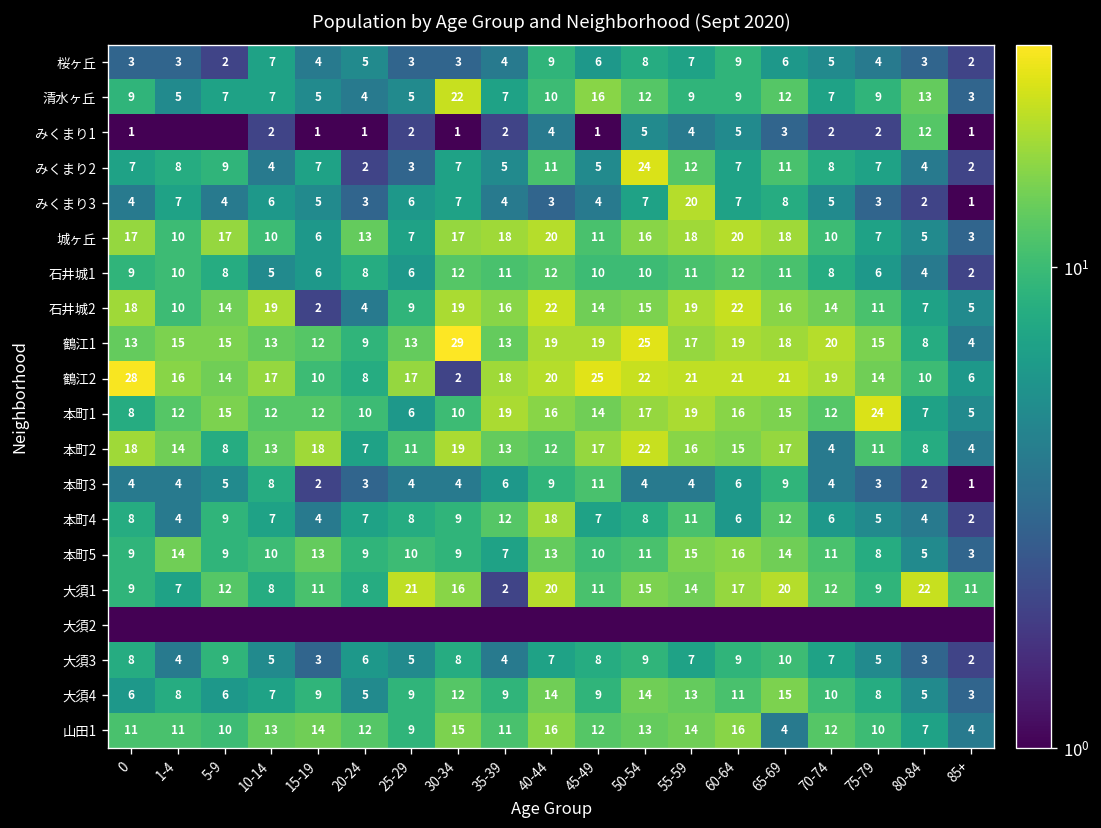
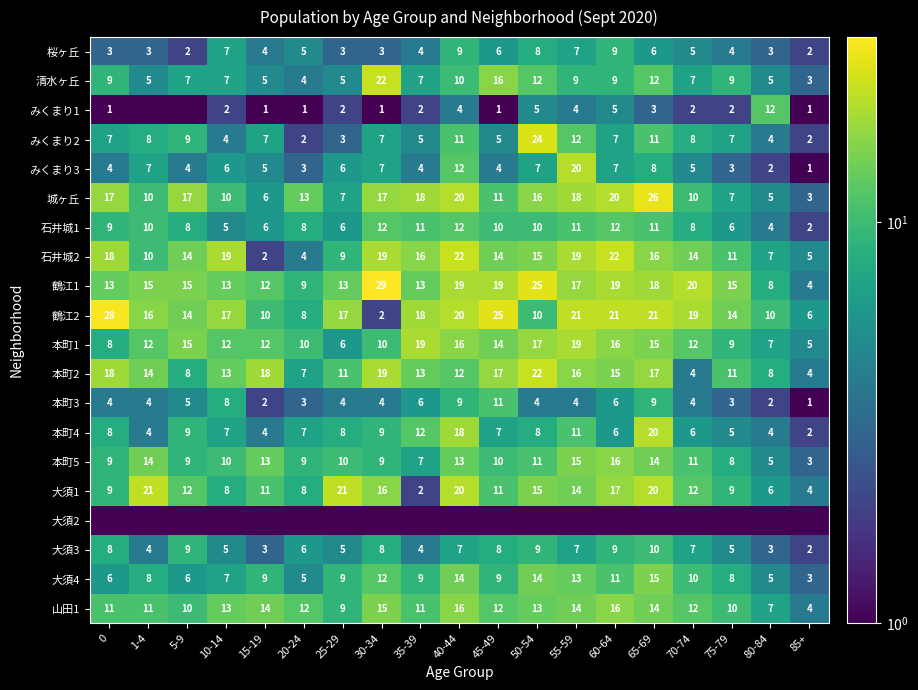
  {
    "清水ヶ丘": {
      "0": 9,
      "1-4": 5,
      "5-9": 7,
      "10-14": 7,
      "15-19": 5,
      "20-24": 4,
      "25-29": 5,
      "30-34": 22,
      "35-39": 7,
      "40-44": 10,
      "45-49": 16,
      "50-54": 12,
      "55-59": 9,
      "60-64": 9,
      "65-69": 12,
      "70-74": 7,
      "75-79": 9,
-     "80-84": 13,
+     "80-84": 5,
      "85+": 3
    },
    "みくまり3": {
      "0": 4,
      "1-4": 7,
      "5-9": 4,
      "10-14": 6,
      "15-19": 5,
      "20-24": 3,
      "25-29": 6,
      "30-34": 7,
      "35-39": 4,
-     "40-44": 3,
+     "40-44": 12,
      "45-49": 4,
      "50-54": 7,
      "55-59": 20,
      "60-64": 7,
      "65-69": 8,
      "70-74": 5,
      "75-79": 3,
      "80-84": 2,
      "85+": 1
    },
    "城ヶ丘": {
      "0": 17,
      "1-4": 10,
      "5-9": 17,
      "10-14": 10,
      "15-19": 6,
      "20-24": 13,
      "25-29": 7,
      "30-34": 17,
      "35-39": 18,
      "40-44": 20,
      "45-49": 11,
      "50-54": 16,
      "55-59": 18,
      "60-64": 20,
-     "65-69": 18,
+     "65-69": 26,
      "70-74": 10,
      "75-79": 7,
      "80-84": 5,
      "85+": 3
    },
    "鶴江2": {
      "0": 28,
      "1-4": 16,
      "5-9": 14,
      "10-14": 17,
      "15-19": 10,
      "20-24": 8,
      "25-29": 17,
      "30-34": 2,
      "35-39": 18,
      "40-44": 20,
      "45-49": 25,
-     "50-54": 22,
+     "50-54": 10,
      "55-59": 21,
      "60-64": 21,
      "65-69": 21,
      "70-74": 19,
      "75-79": 14,
      "80-84": 10,
      "85+": 6
    },
    "本町1": {
      "0": 8,
      "1-4": 12,
      "5-9": 15,
      "10-14": 12,
      "15-19": 12,
      "20-24": 10,
      "25-29": 6,
      "30-34": 10,
      "35-39": 19,
      "40-44": 16,
      "45-49": 14,
      "50-54": 17,
      "55-59": 19,
      "60-64": 16,
      "65-69": 15,
      "70-74": 12,
-     "75-79": 24,
+     "75-79": 9,
      "80-84": 7,
      "85+": 5
    },
    "本町4": {
      "0": 8,
      "1-4": 4,
      "5-9": 9,
      "10-14": 7,
      "15-19": 4,
      "20-24": 7,
      "25-29": 8,
      "30-34": 9,
      "35-39": 12,
      "40-44": 18,
      "45-49": 7,
      "50-54": 8,
      "55-59": 11,
      "60-64": 6,
-     "65-69": 12,
+     "65-69": 20,
      "70-74": 6,
      "75-79": 5,
      "80-84": 4,
      "85+": 2
    },
    "大須1": {
      "0": 9,
-     "1-4": 7,
+     "1-4": 21,
      "5-9": 12,
      "10-14": 8,
      "15-19": 11,
      "20-24": 8,
      "25-29": 21,
      "30-34": 16,
      "35-39": 2,
      "40-44": 20,
      "45-49": 11,
      "50-54": 15,
      "55-59": 14,
      "60-64": 17,
      "65-69": 20,
      "70-74": 12,
      "75-79": 9,
-     "80-84": 22,
-     "85+": 11
+     "80-84": 6,
+     "85+": 4
    },
    "山田1": {
      "0": 11,
      "1-4": 11,
      "5-9": 10,
      "10-14": 13,
      "15-19": 14,
      "20-24": 12,
      "25-29": 9,
      "30-34": 15,
      "35-39": 11,
      "40-44": 16,
      "45-49": 12,
      "50-54": 13,
      "55-59": 14,
      "60-64": 16,
-     "65-69": 4,
+     "65-69": 14,
      "70-74": 12,
      "75-79": 10,
      "80-84": 7,
      "85+": 4
    }
  }
